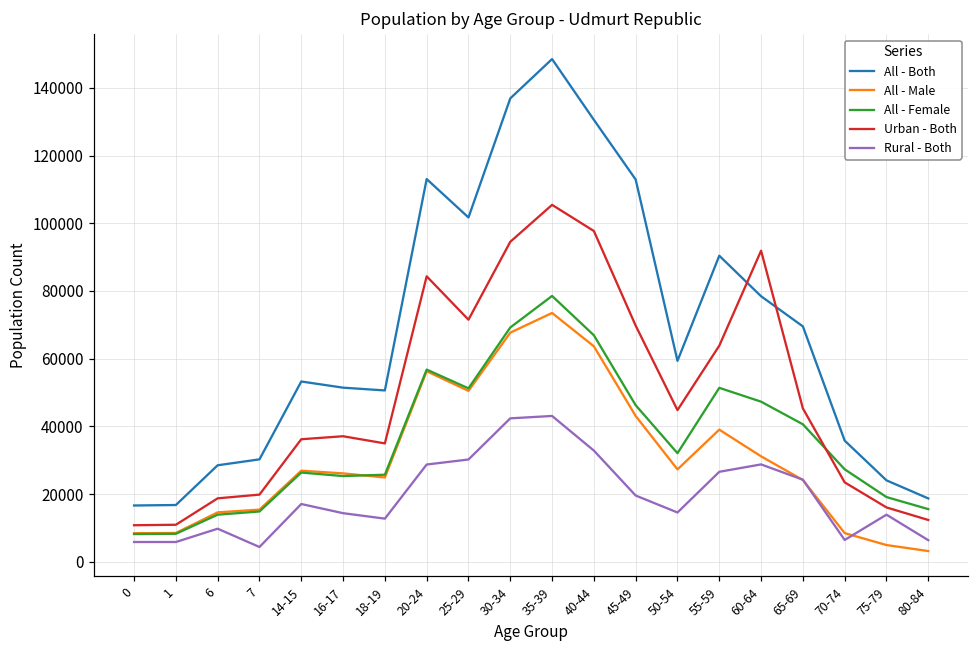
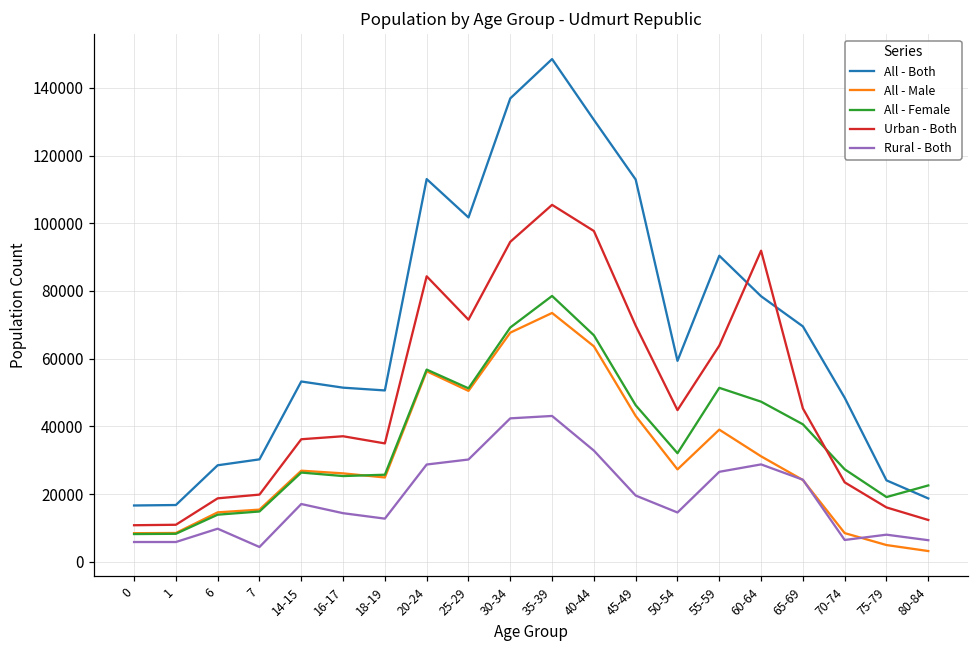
  {
    "All - Both": {
      "0": 17000,
      "1": 17000,
      "6": 29000,
      "7": 30000,
      "14-15": 53000,
      "16-17": 51000,
      "18-19": 51000,
      "20-24": 113000,
      "25-29": 102000,
      "30-34": 137000,
      "35-39": 149000,
      "40-44": 131000,
      "45-49": 113000,
      "50-54": 59000,
      "55-59": 90000,
      "60-64": 78000,
      "65-69": 70000,
-     "70-74": 36000,
+     "70-74": 48000,
      "75-79": 24000,
      "80-84": 19000
    },
    "All - Male": {
      "30-34": 68000,
      "35-39": 74000,
      "40-44": 64000,
      "45-49": 43000,
      "50-54": 27000,
      "55-59": 39000,
      "60-64": 31000,
      "70-74": 8000,
      "75-79": 5000,
      "80-84": 3000
    },
    "All - Female": {
      "30-34": 69000,
      "35-39": 79000,
      "40-44": 67000,
      "45-49": 46000,
      "50-54": 32000,
      "55-59": 51000,
      "60-64": 47000,
      "65-69": 41000,
      "70-74": 27000,
      "75-79": 19000,
-     "80-84": 16000
+     "80-84": 23000
    },
    "Urban - Both": {
      "0": 11000,
      "1": 11000,
      "6": 19000,
      "7": 20000,
      "14-15": 36000,
      "16-17": 37000,
      "18-19": 35000,
      "20-24": 84000,
      "25-29": 72000,
      "30-34": 95000,
      "35-39": 105000,
      "40-44": 98000,
      "45-49": 70000,
      "50-54": 45000,
      "55-59": 64000,
      "60-64": 92000,
      "65-69": 45000,
      "70-74": 23000,
      "75-79": 16000,
      "80-84": 12000
    },
    "Rural - Both": {
      "0": 6000,
      "1": 6000,
      "6": 10000,
      "7": 4000,
      "14-15": 17000,
      "16-17": 14000,
      "18-19": 13000,
      "20-24": 29000,
      "25-29": 30000,
      "30-34": 42000,
      "35-39": 43000,
      "40-44": 33000,
      "45-49": 20000,
      "50-54": 15000,
      "55-59": 27000,
      "60-64": 29000,
      "70-74": 6000,
-     "75-79": 14000,
+     "75-79": 8000,
      "80-84": 6000
    }
  }
